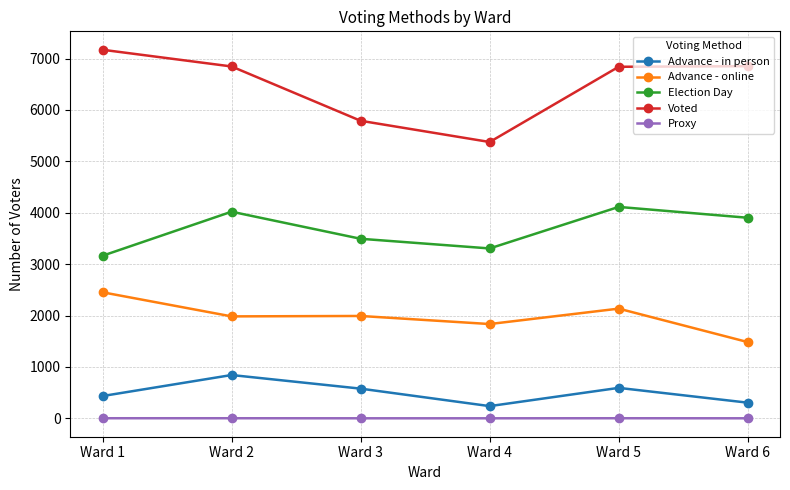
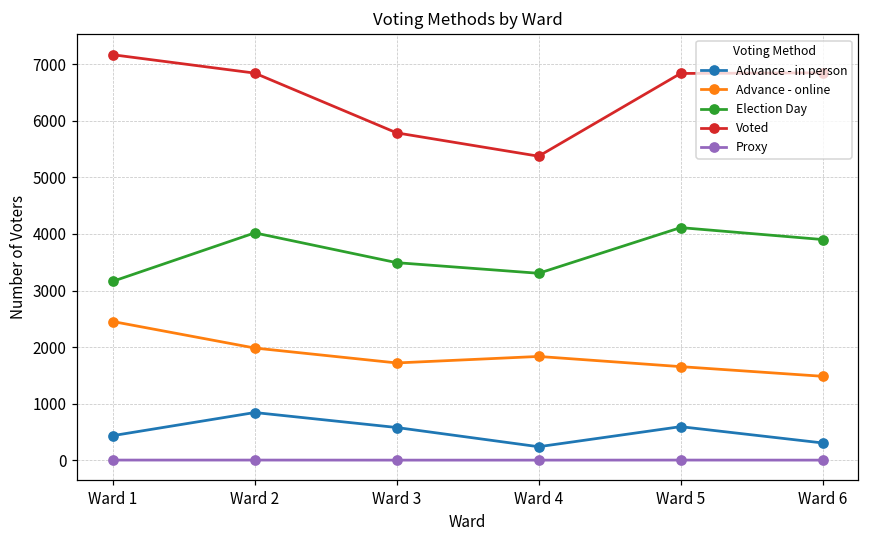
  {
    "Advance - in person": {
      "Ward 1": 400,
      "Ward 2": 800,
      "Ward 3": 600,
      "Ward 4": 200,
      "Ward 5": 600,
      "Ward 6": 300
    },
    "Advance - online": {
      "Ward 1": 2500,
      "Ward 2": 2000,
-     "Ward 3": 2000,
+     "Ward 3": 1700,
      "Ward 4": 1800,
-     "Ward 5": 2100,
+     "Ward 5": 1700,
      "Ward 6": 1500
    },
    "Election Day": {
      "Ward 1": 3200,
      "Ward 2": 4000,
      "Ward 3": 3500,
      "Ward 4": 3300,
      "Ward 5": 4100,
      "Ward 6": 3900
    },
    "Voted": {
      "Ward 1": 7200,
      "Ward 2": 6800,
      "Ward 3": 5800,
      "Ward 4": 5400,
      "Ward 5": 6800
    },
    "Proxy": {
      "Ward 1": 0,
      "Ward 2": 0,
      "Ward 3": 0,
      "Ward 4": 0,
      "Ward 5": 0,
      "Ward 6": 0
    }
  }
